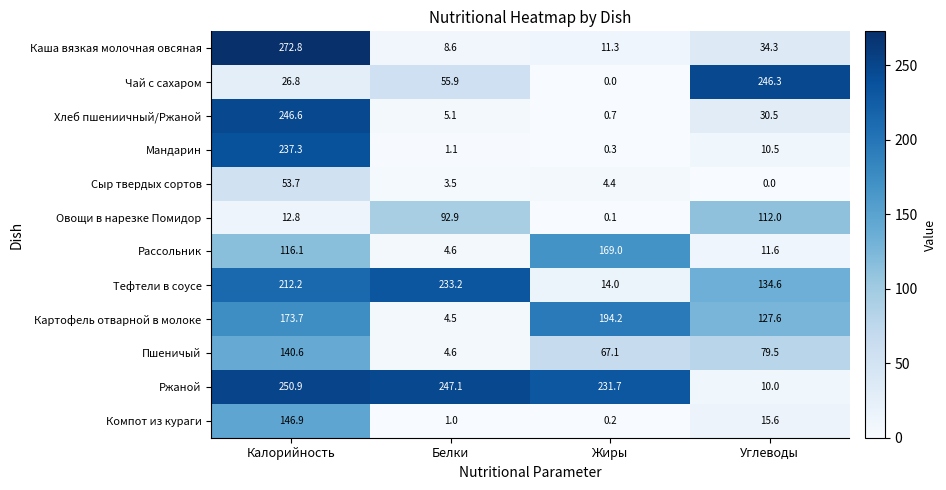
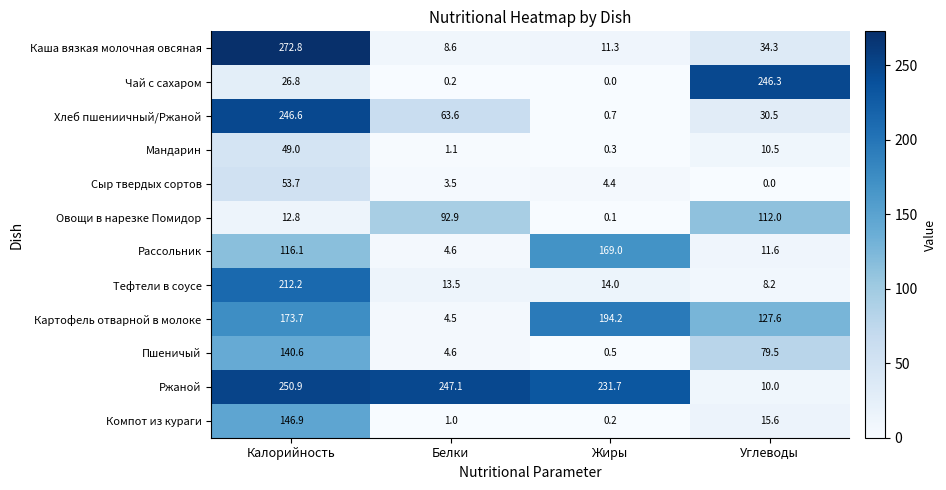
  {
    "Каша вязкая молочная овсяная": {
      "Калорийность": 272.8,
      "Белки": 8.6,
      "Жиры": 11.3,
      "Углеводы": 34.3
    },
    "Чай с сахаром": {
      "Калорийность": 26.8,
-     "Белки": 55.9,
+     "Белки": 0.2,
      "Жиры": 0.0,
      "Углеводы": 246.3
    },
    "Хлеб пшениичный/Ржаной": {
      "Калорийность": 246.6,
-     "Белки": 5.1,
+     "Белки": 63.6,
      "Жиры": 0.7,
      "Углеводы": 30.5
    },
    "Мандарин": {
-     "Калорийность": 237.3,
+     "Калорийность": 49.0,
      "Белки": 1.1,
      "Жиры": 0.3,
      "Углеводы": 10.5
    },
    "Сыр твердых сортов": {
      "Калорийность": 53.7,
      "Белки": 3.5,
      "Жиры": 4.4,
      "Углеводы": 0.0
    },
    "Овощи в нарезке Помидор": {
      "Калорийность": 12.8,
      "Белки": 92.9,
      "Жиры": 0.1,
      "Углеводы": 112.0
    },
    "Рассольник": {
      "Калорийность": 116.1,
      "Белки": 4.6,
      "Жиры": 169.0,
      "Углеводы": 11.6
    },
    "Тефтели в соусе": {
      "Калорийность": 212.2,
-     "Белки": 233.2,
+     "Белки": 13.5,
      "Жиры": 14.0,
-     "Углеводы": 134.6
+     "Углеводы": 8.2
    },
    "Картофель отварной в молоке": {
      "Калорийность": 173.7,
      "Белки": 4.5,
      "Жиры": 194.2,
      "Углеводы": 127.6
    },
    "Пшеничый": {
      "Калорийность": 140.6,
      "Белки": 4.6,
-     "Жиры": 67.1,
+     "Жиры": 0.5,
      "Углеводы": 79.5
    },
    "Ржаной": {
      "Калорийность": 250.9,
      "Белки": 247.1,
      "Жиры": 231.7,
      "Углеводы": 10.0
    },
    "Компот из кураги": {
      "Калорийность": 146.9,
      "Белки": 1.0,
      "Жиры": 0.2,
      "Углеводы": 15.6
    }
  }
